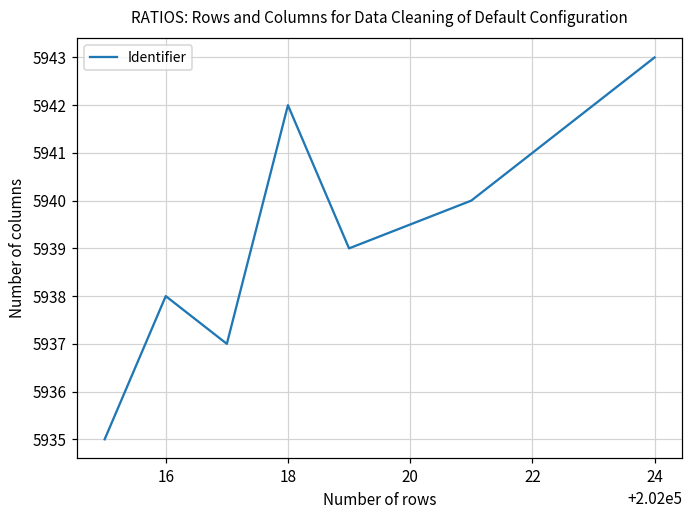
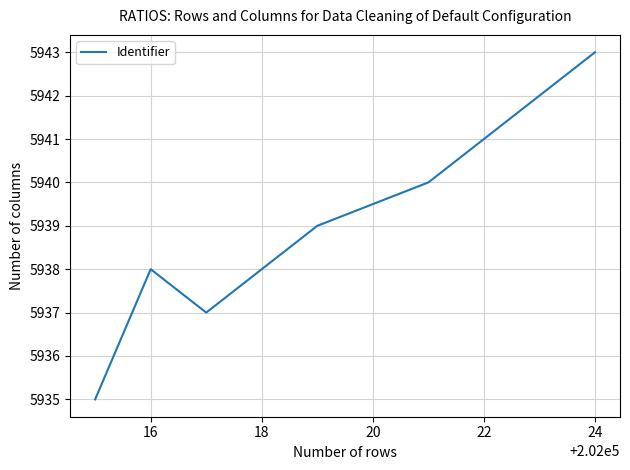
  {
    "16": 5938,
-   "18": 5942,
+   "18": 5938,
    "22": 5941,
    "24": 5943
  }
